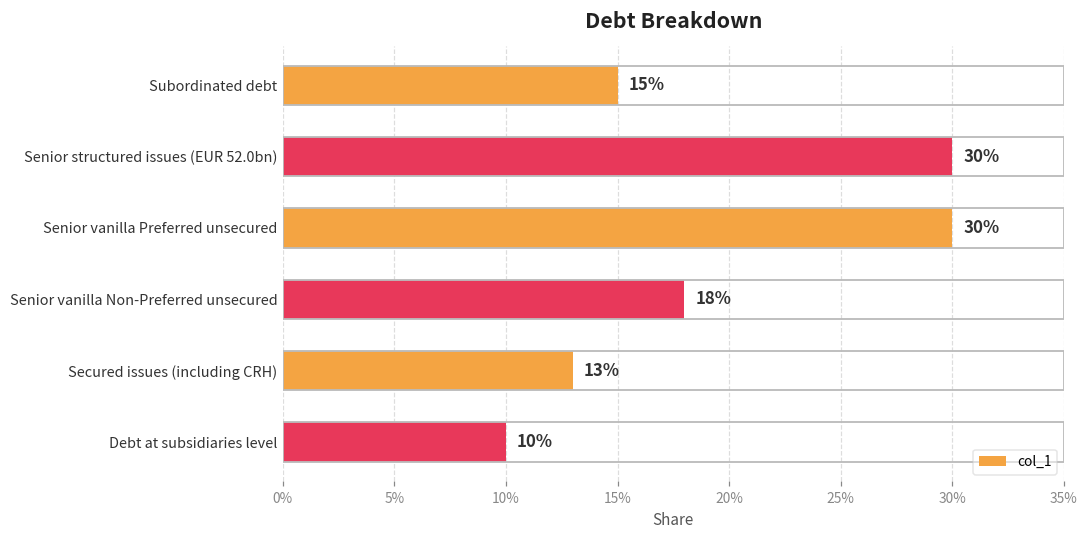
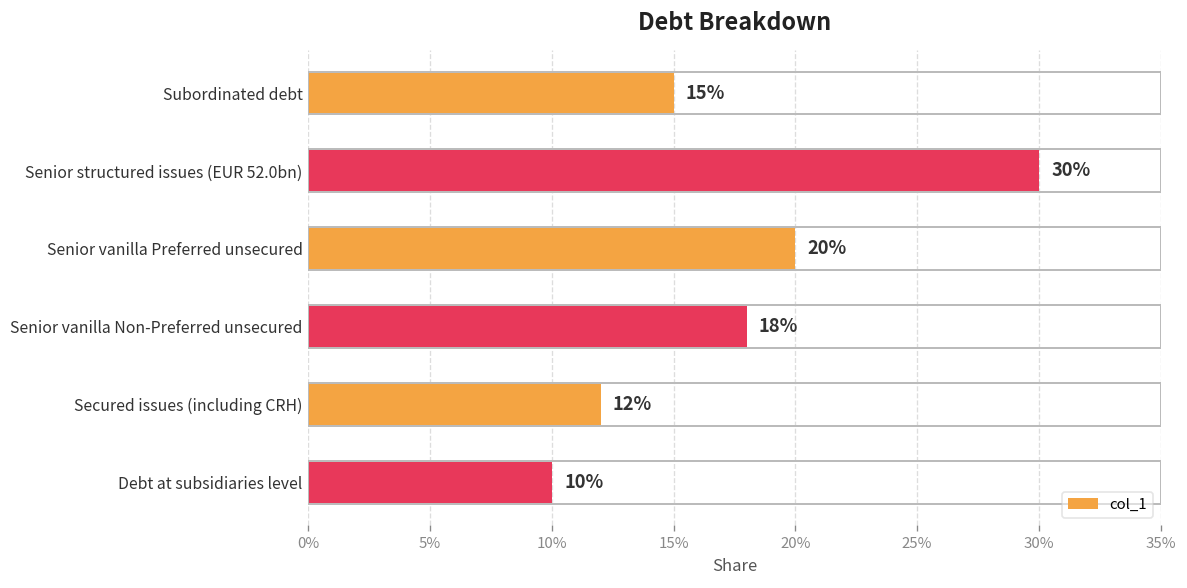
  {
    "Subordinated debt": "15%",
    "Senior structured issues (EUR 52.0bn)": "30%",
-   "Senior vanilla Preferred unsecured": "30%",
+   "Senior vanilla Preferred unsecured": "20%",
    "Senior vanilla Non-Preferred unsecured": "18%",
-   "Secured issues (including CRH)": "13%",
+   "Secured issues (including CRH)": "12%",
    "Debt at subsidiaries level": "10%"
  }
